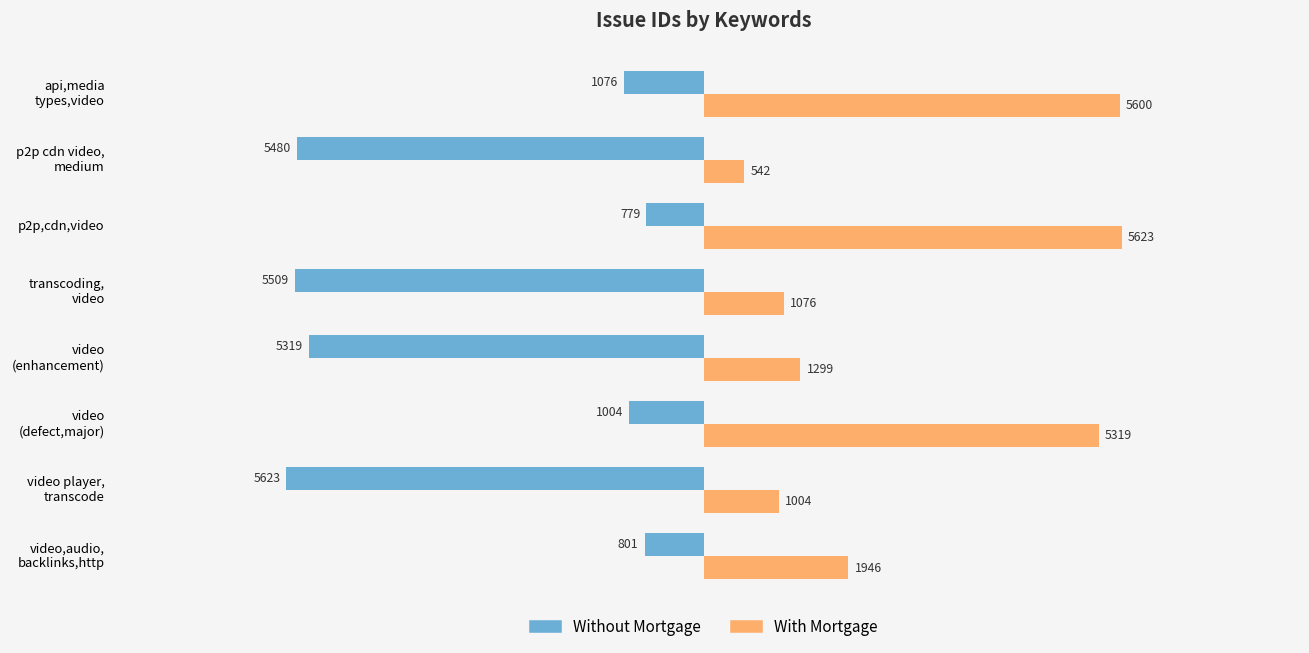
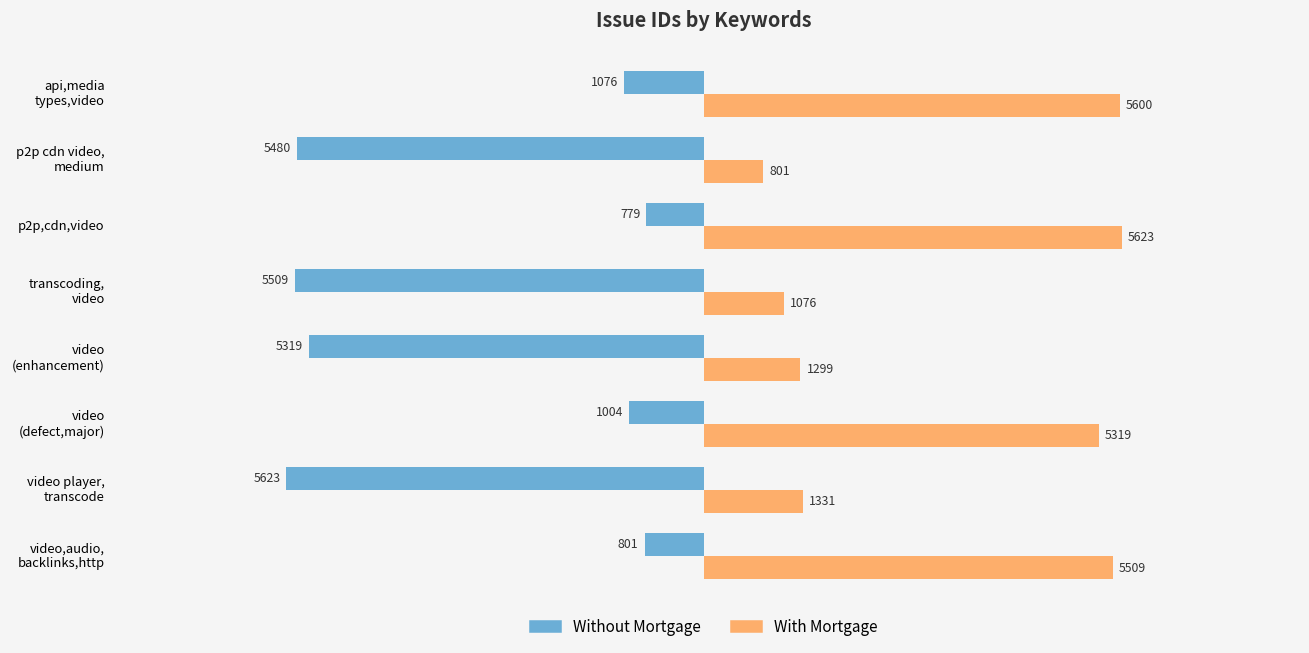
  {
    "With Mortgage": {
      "api,media types,video": 5600,
-     "p2p cdn video, medium": 542,
+     "p2p cdn video, medium": 801,
      "p2p,cdn,video": 5623,
      "transcoding, video": 1076,
      "video (enhancement)": 1299,
      "video (defect,major)": 5319,
-     "video player, transcode": 1004,
-     "video,audio, backlinks,http": 1946
+     "video player, transcode": 1331,
+     "video,audio, backlinks,http": 5509
    }
  }
